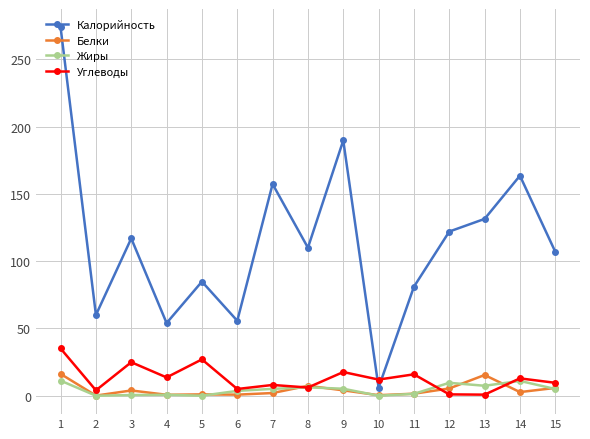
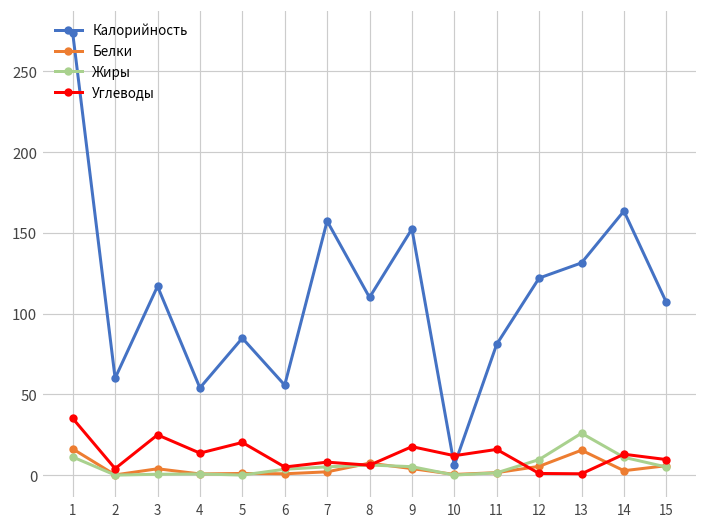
  {
    "Калорийность": {
      "1": 274,
      "2": 60,
      "3": 117,
      "4": 54,
      "5": 85,
      "6": 56,
      "7": 157,
      "8": 110,
-     "9": 190,
+     "9": 152,
      "10": 6,
      "11": 81,
      "12": 122,
      "13": 131,
      "14": 164,
      "15": 107
    },
    "Белки": {
      "1": 16,
      "3": 4,
      "6": 1,
      "7": 2,
      "12": 5,
      "13": 15,
      "14": 3
    },
    "Жиры": {
      "1": 11,
      "3": 1,
      "7": 5,
      "12": 10,
-     "13": 7
+     "13": 26
    },
    "Углеводы": {
      "1": 35,
      "2": 4,
      "3": 25,
      "4": 14,
-     "5": 27,
+     "5": 20,
      "7": 8,
      "9": 18,
      "10": 12,
      "11": 16,
      "12": 1,
      "13": 1,
      "15": 10
    }
  }
